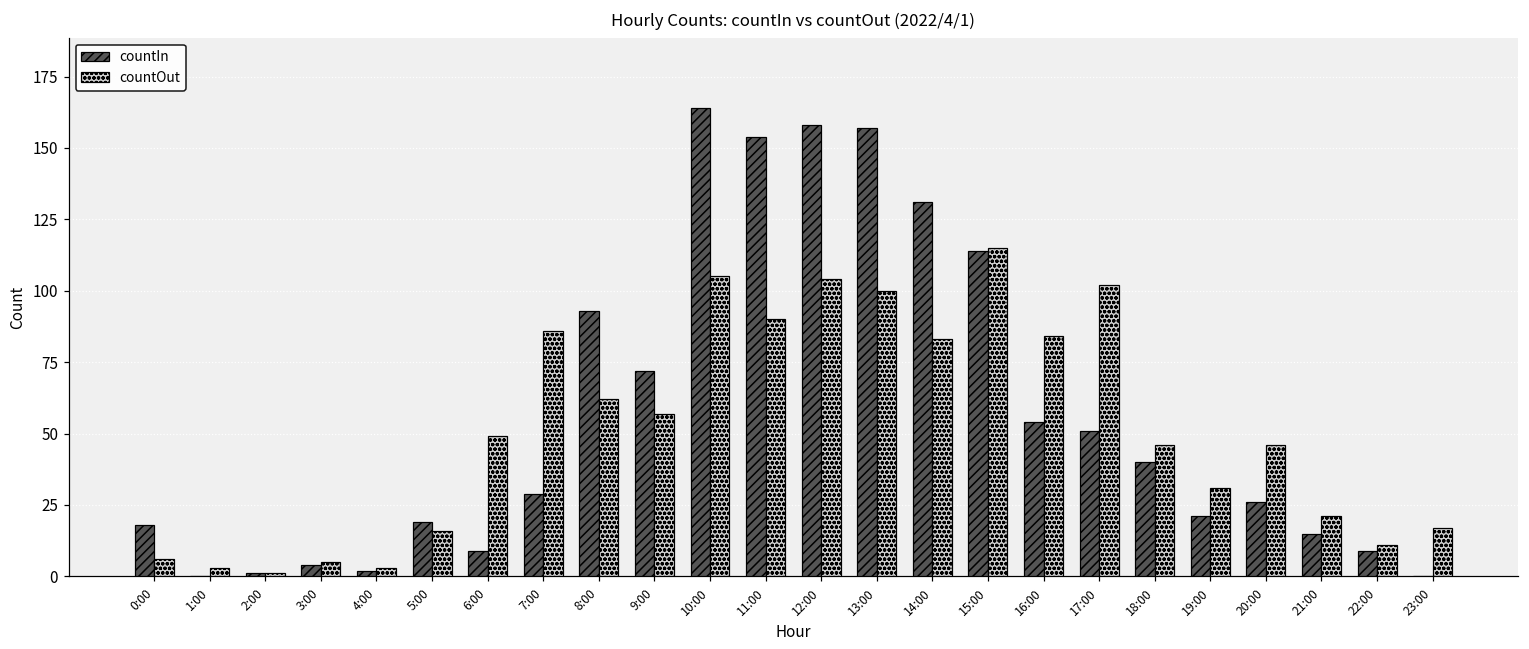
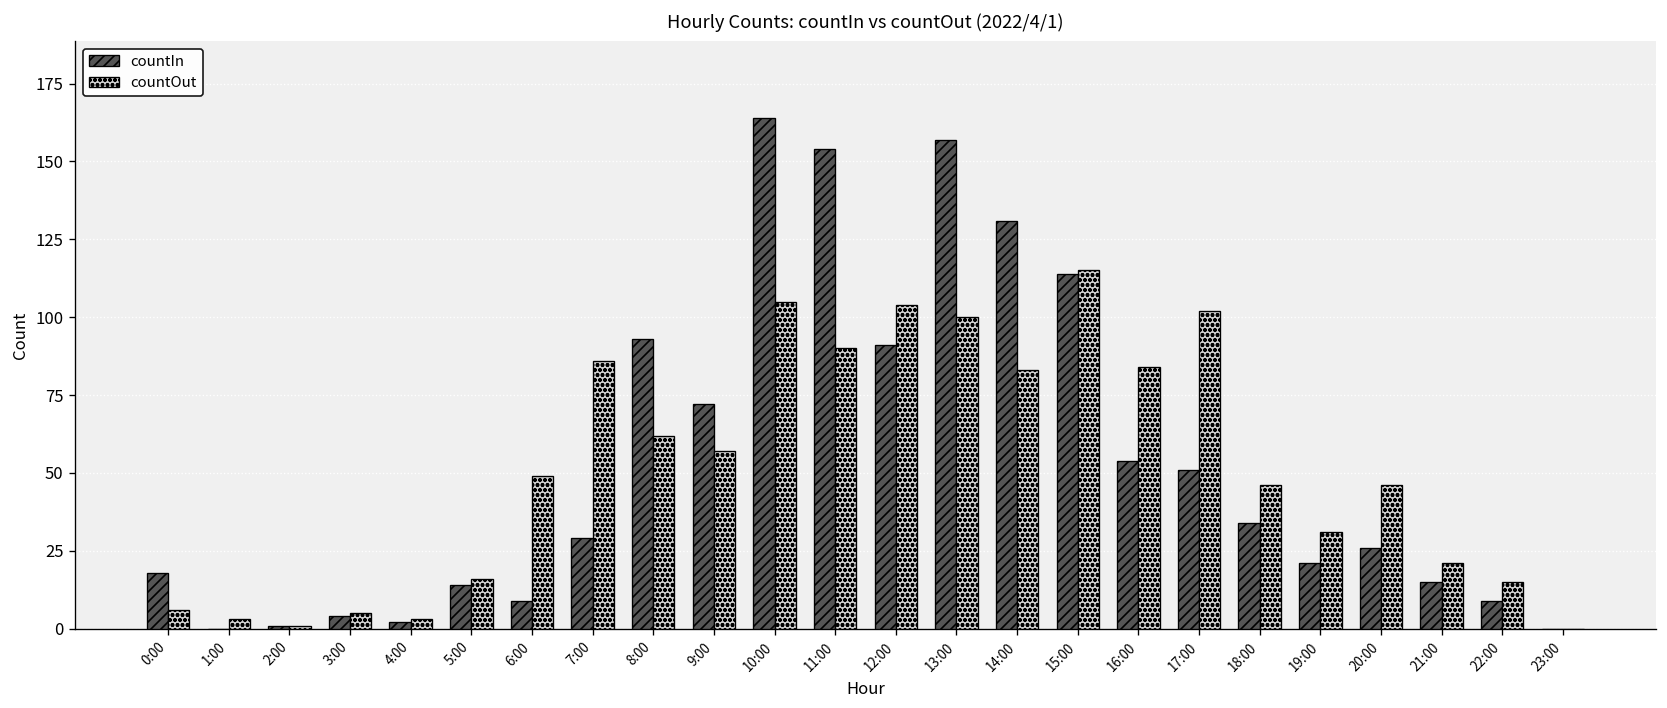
  {
    "countIn": {
      "0:00": 18,
      "1:00": 0,
      "2:00": 1,
      "3:00": 4,
      "4:00": 2,
-     "5:00": 19,
+     "5:00": 14,
      "6:00": 9,
      "7:00": 29,
      "8:00": 93,
      "9:00": 72,
      "10:00": 164,
      "11:00": 154,
-     "12:00": 158,
+     "12:00": 91,
      "13:00": 157,
      "14:00": 131,
      "15:00": 114,
      "16:00": 54,
      "17:00": 51,
-     "18:00": 40,
+     "18:00": 34,
      "19:00": 21,
      "20:00": 26,
      "21:00": 15,
      "22:00": 9,
      "23:00": 0
    },
    "countOut": {
      "0:00": 6,
      "1:00": 3,
      "2:00": 1,
      "3:00": 5,
      "4:00": 3,
      "5:00": 16,
      "6:00": 49,
      "7:00": 86,
      "8:00": 62,
      "9:00": 57,
      "10:00": 105,
      "11:00": 90,
      "12:00": 104,
      "13:00": 100,
      "14:00": 83,
      "15:00": 115,
      "16:00": 84,
      "17:00": 102,
      "18:00": 46,
      "19:00": 31,
      "20:00": 46,
      "21:00": 21,
-     "22:00": 11,
-     "23:00": 17
+     "22:00": 15,
+     "23:00": 0
    }
  }
